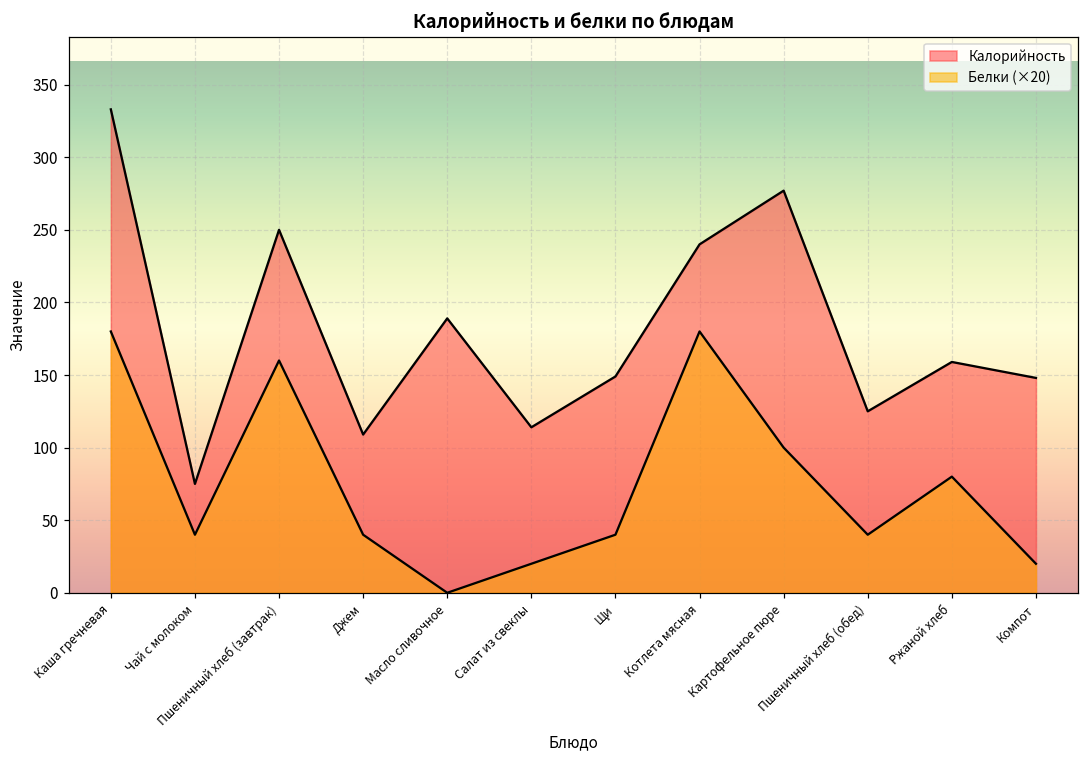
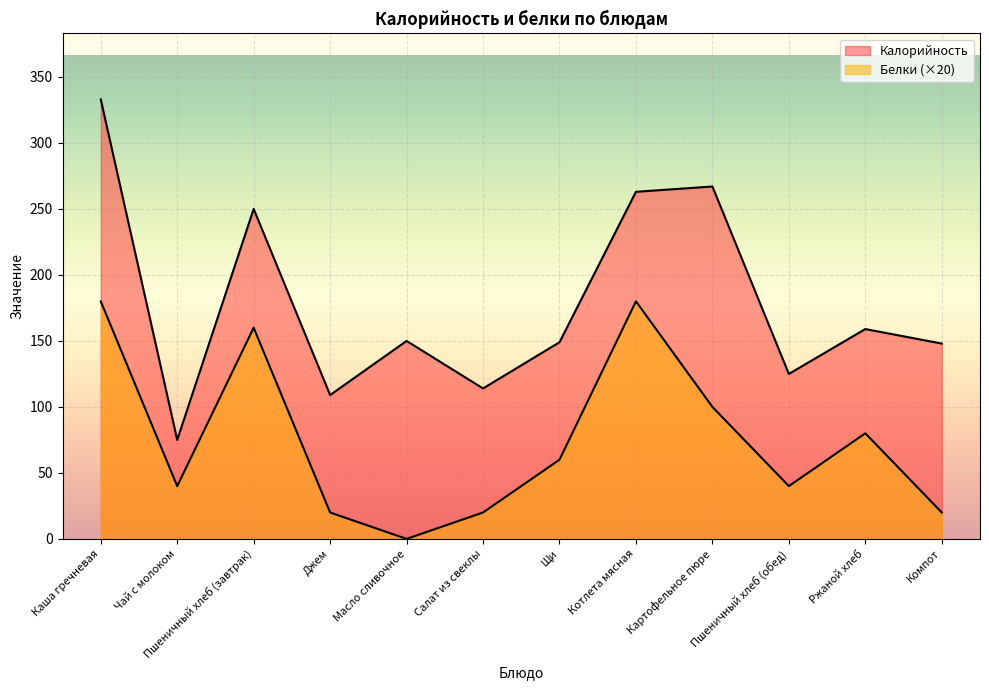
  {
    "Калорийность": {
      "Каша гречневая": 333,
      "Чай с молоком": 75,
      "Пшеничный хлеб (завтрак)": 250,
      "Джем": 109,
-     "Масло сливочное": 189,
+     "Масло сливочное": 150,
      "Салат из свеклы": 114,
      "Щи": 149,
-     "Котлета мясная": 240,
-     "Картофельное пюре": 277,
+     "Котлета мясная": 263,
+     "Картофельное пюре": 267,
      "Пшеничный хлеб (обед)": 125,
      "Ржаной хлеб": 159,
      "Компот": 148
    },
    "Белки (×20)": {
      "Каша гречневая": 180,
      "Чай с молоком": 40,
      "Пшеничный хлеб (завтрак)": 160,
-     "Джем": 40,
+     "Джем": 20,
      "Масло сливочное": 0,
      "Салат из свеклы": 20,
-     "Щи": 40,
+     "Щи": 60,
      "Котлета мясная": 180,
      "Картофельное пюре": 100,
      "Пшеничный хлеб (обед)": 40,
      "Ржаной хлеб": 80,
      "Компот": 20
    }
  }
